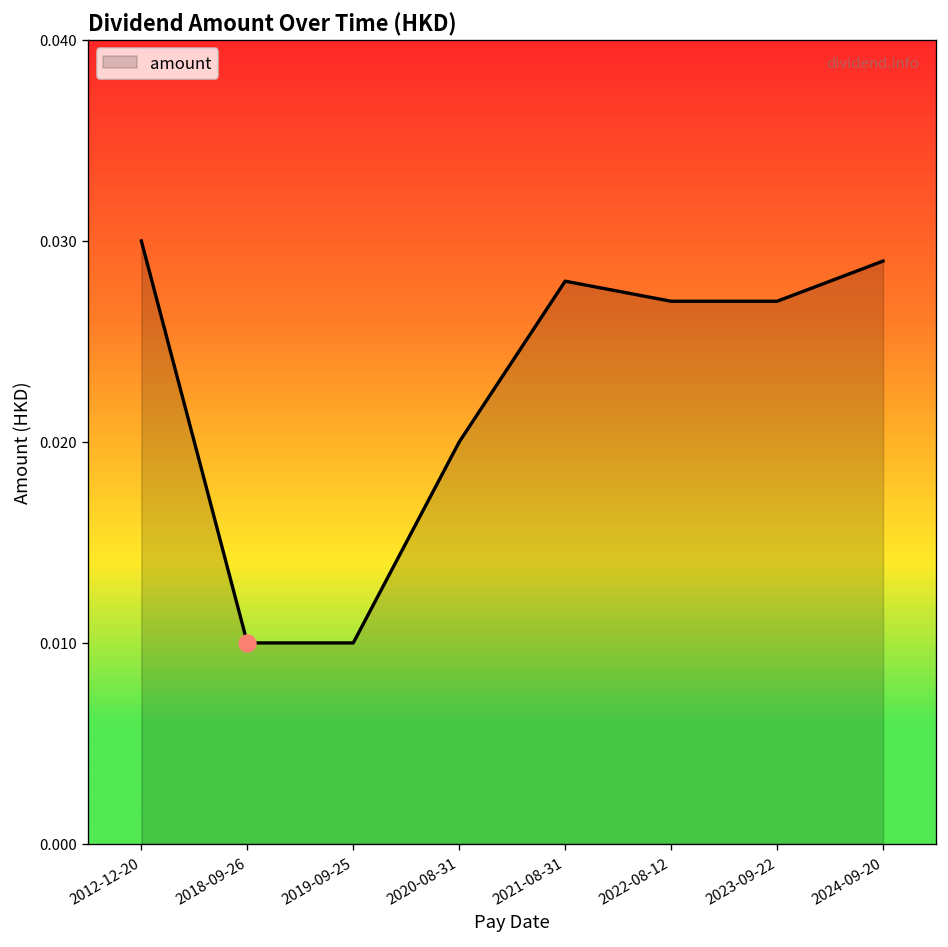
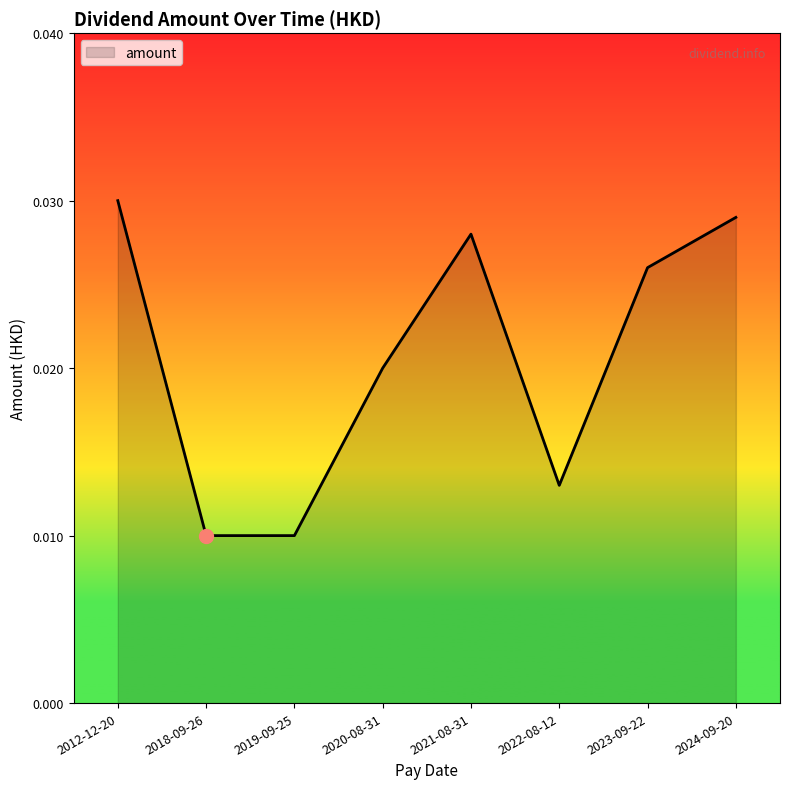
  {
    "amount": {
      "2012-12-20": 0.030,
      "2019-09-25": 0.010,
      "2020-08-31": 0.020,
      "2021-08-31": 0.028,
-     "2022-08-12": 0.027,
-     "2023-09-22": 0.027,
+     "2022-08-12": 0.013,
+     "2023-09-22": 0.026,
      "2024-09-20": 0.029
    }
  }
